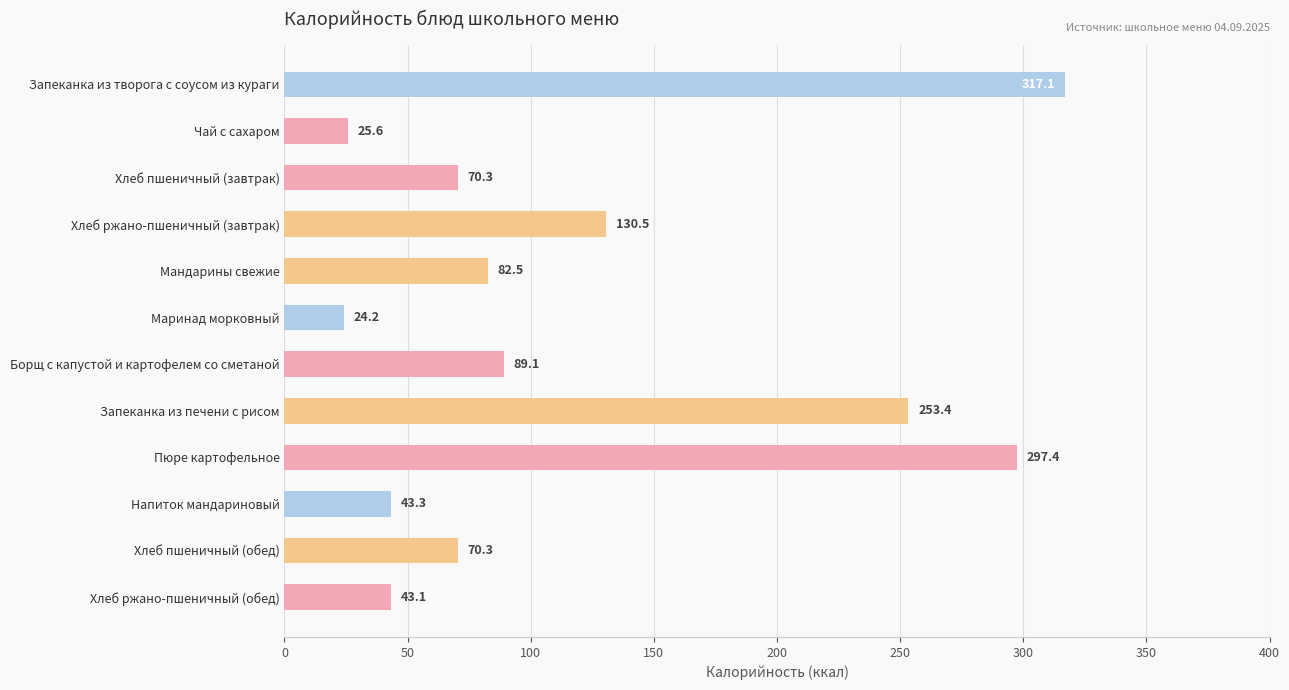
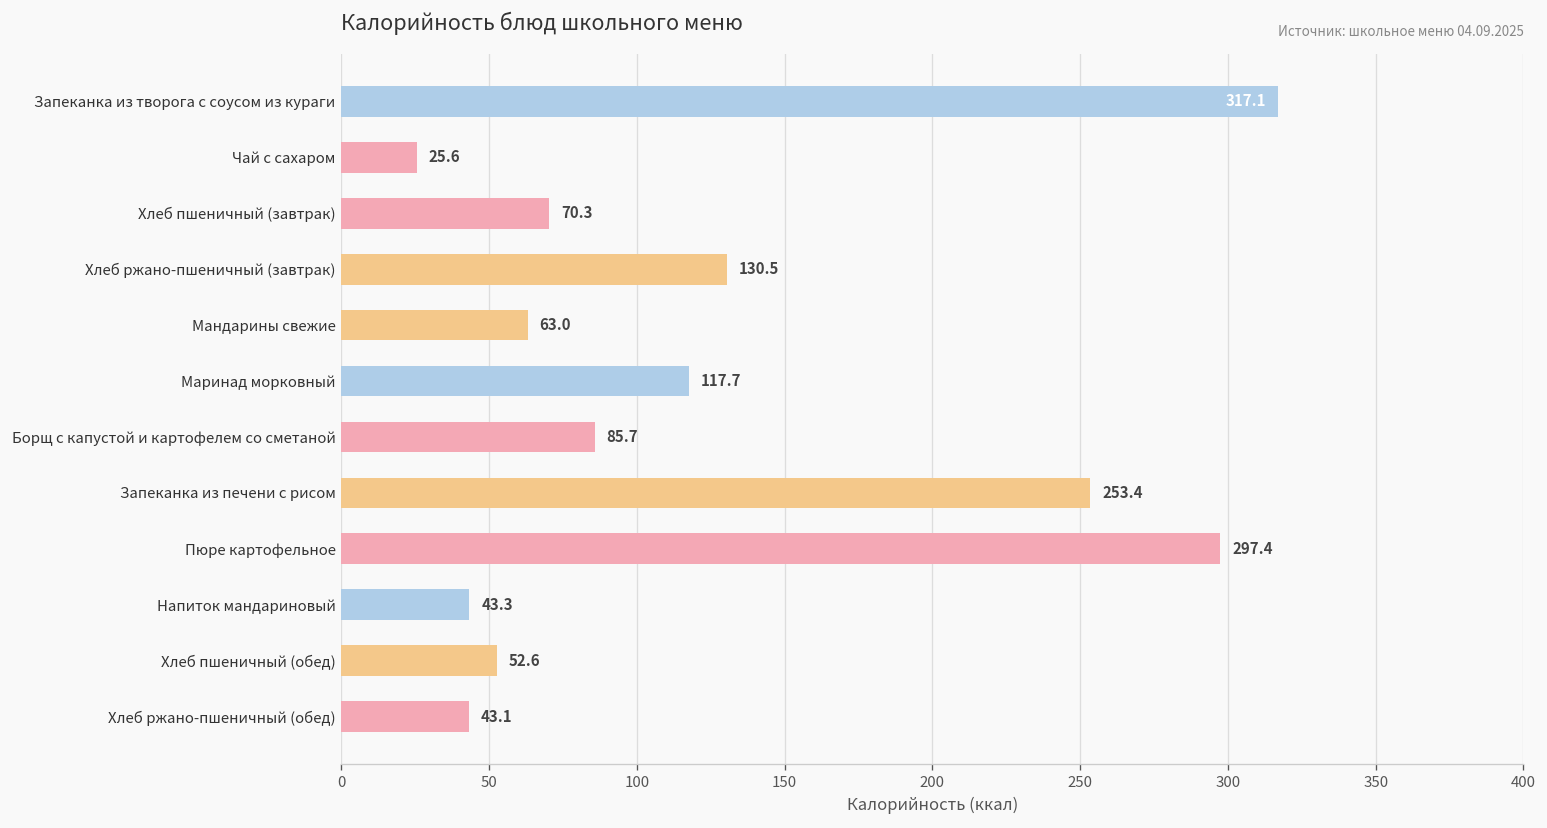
  {
    "Запеканка из творога с соусом из кураги": 317.1,
    "Чай с сахаром": 25.6,
    "Хлеб пшеничный (завтрак)": 70.3,
    "Хлеб ржано-пшеничный (завтрак)": 130.5,
-   "Мандарины свежие": 82.5,
-   "Маринад морковный": 24.2,
-   "Борщ с капустой и картофелем со сметаной": 89.1,
+   "Мандарины свежие": 63.0,
+   "Маринад морковный": 117.7,
+   "Борщ с капустой и картофелем со сметаной": 85.7,
    "Запеканка из печени с рисом": 253.4,
    "Пюре картофельное": 297.4,
    "Напиток мандариновый": 43.3,
-   "Хлеб пшеничный (обед)": 70.3,
+   "Хлеб пшеничный (обед)": 52.6,
    "Хлеб ржано-пшеничный (обед)": 43.1
  }
